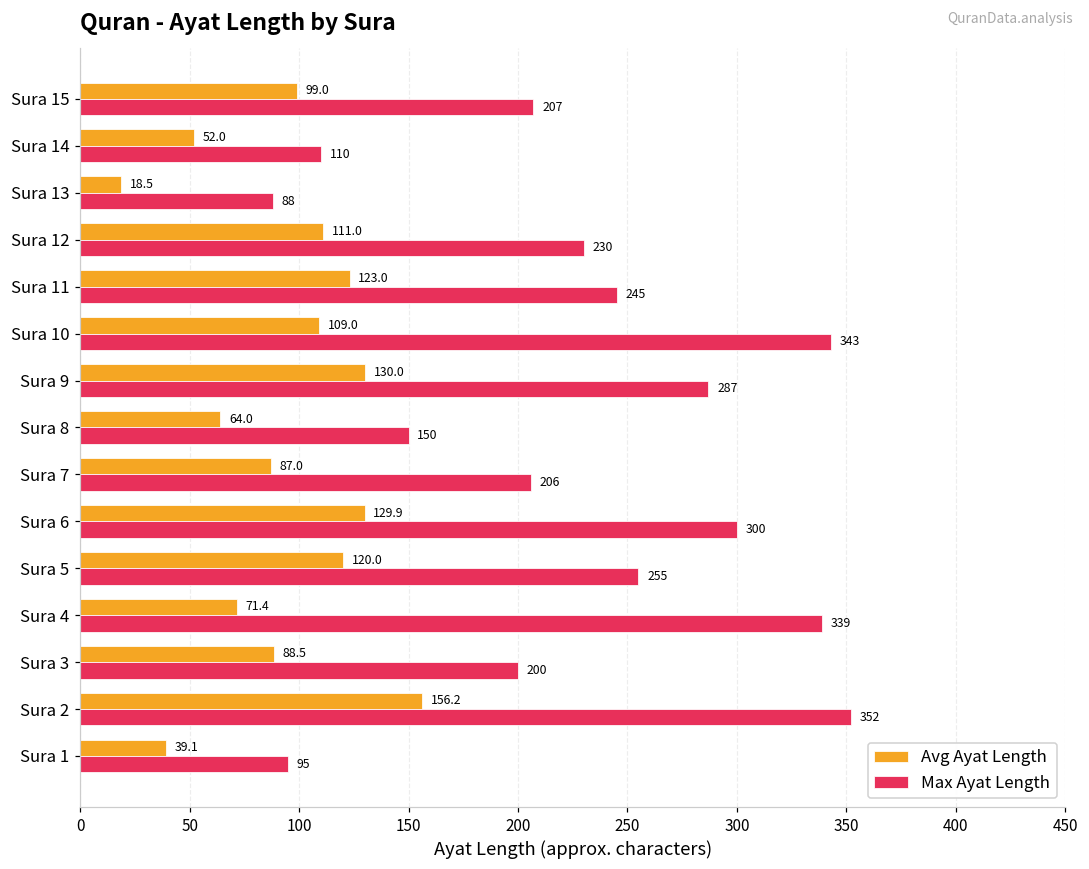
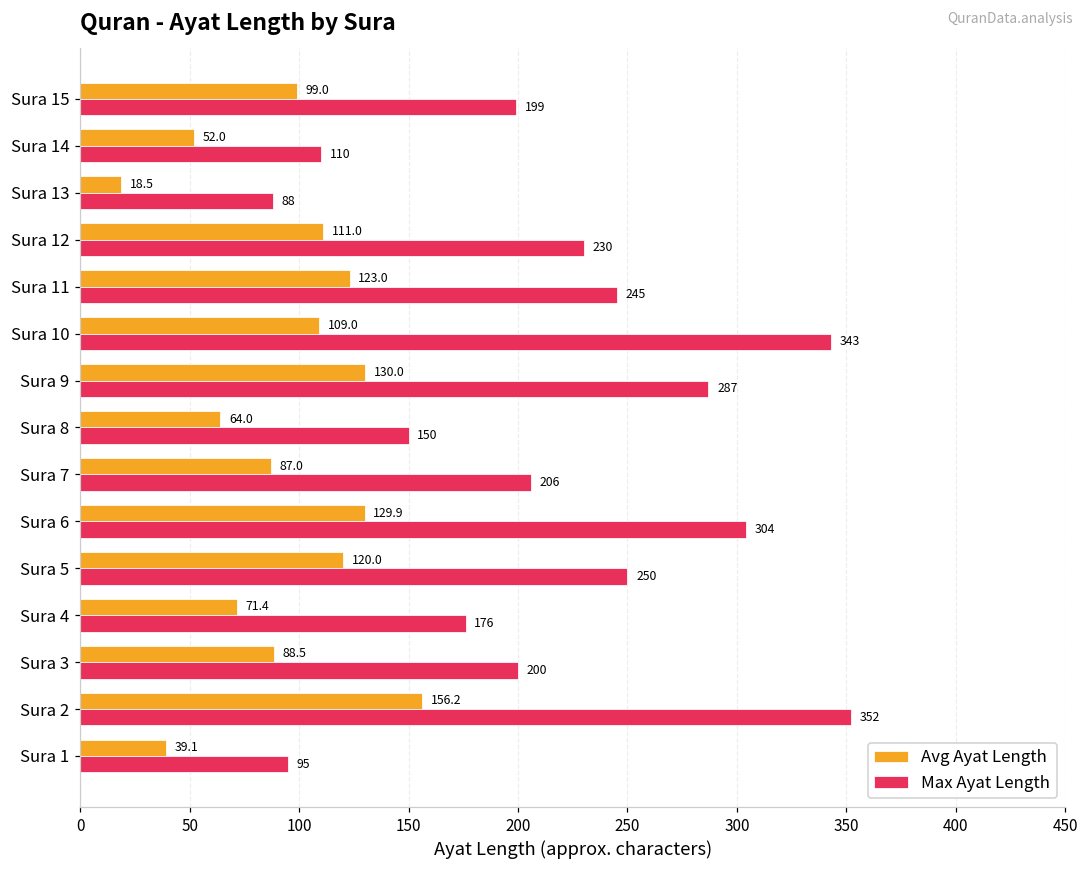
  {
    "Avg Ayat Length": {
      "Sura 15": 99.0,
      "Sura 14": 52.0,
      "Sura 13": 18.5,
      "Sura 12": 111.0,
      "Sura 11": 123.0,
      "Sura 10": 109.0,
      "Sura 9": 130.0,
      "Sura 8": 64.0,
      "Sura 7": 87.0,
      "Sura 6": 129.9,
      "Sura 5": 120.0,
      "Sura 4": 71.4,
      "Sura 3": 88.5,
      "Sura 2": 156.2,
      "Sura 1": 39.1
    },
    "Max Ayat Length": {
-     "Sura 15": 207,
+     "Sura 15": 199,
      "Sura 14": 110,
      "Sura 13": 88,
      "Sura 12": 230,
      "Sura 11": 245,
      "Sura 10": 343,
      "Sura 9": 287,
      "Sura 8": 150,
      "Sura 7": 206,
-     "Sura 6": 300,
-     "Sura 5": 255,
-     "Sura 4": 339,
+     "Sura 6": 304,
+     "Sura 5": 250,
+     "Sura 4": 176,
      "Sura 3": 200,
      "Sura 2": 352,
      "Sura 1": 95
    }
  }
